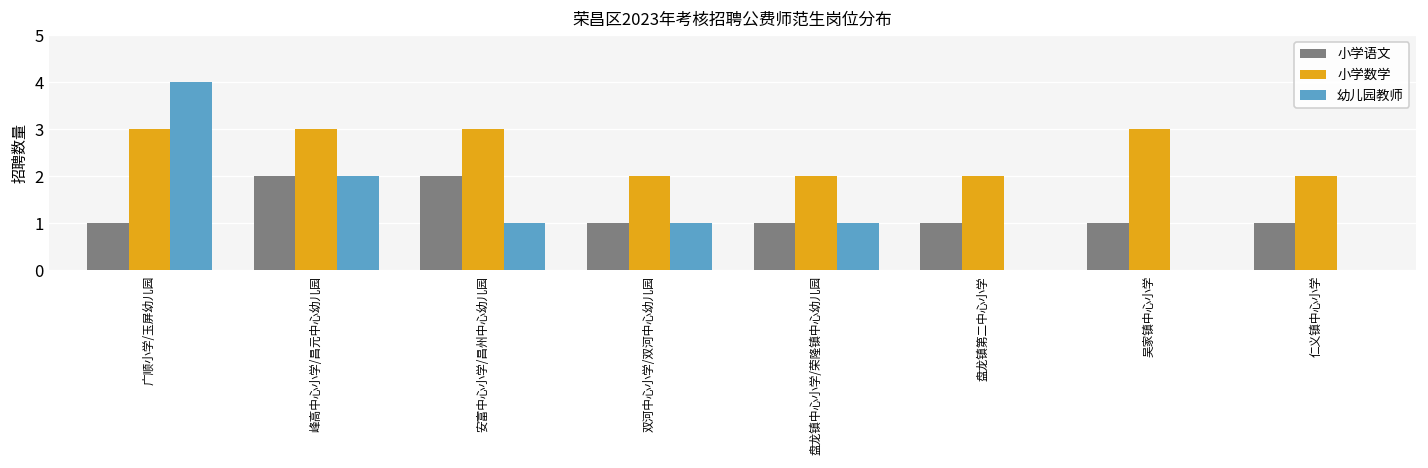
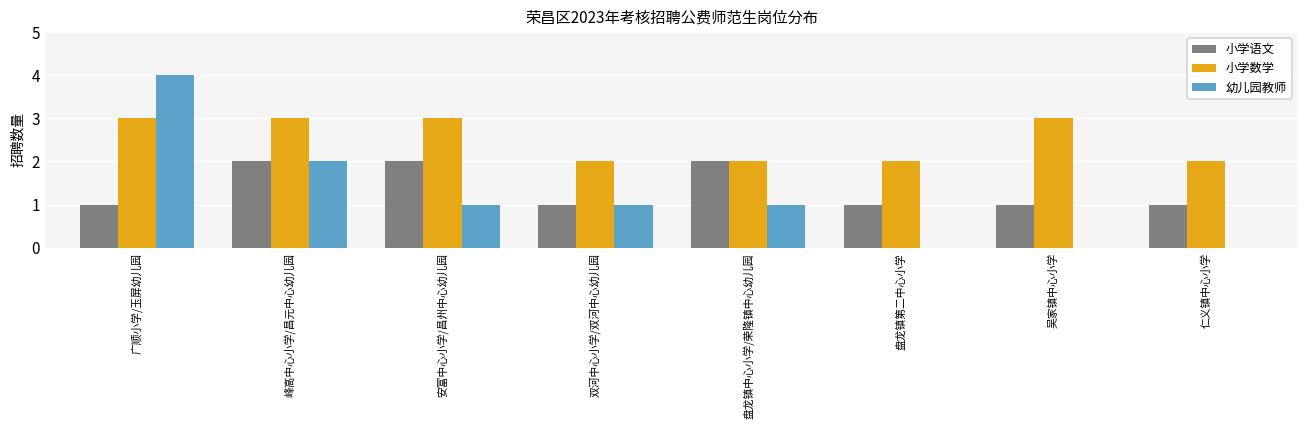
  {
    "小学语文": {
      "广顺小学/玉屏幼儿园": 1,
      "峰高中心小学/昌元中心幼儿园": 2,
      "安富中心小学/昌州中心幼儿园": 2,
      "双河中心小学/双河中心幼儿园": 1,
-     "盘龙镇中心小学/荣隆镇中心幼儿园": 1,
+     "盘龙镇中心小学/荣隆镇中心幼儿园": 2,
      "盘龙镇第二中心小学": 1,
      "吴家镇中心小学": 1,
      "仁义镇中心小学": 1
    },
    "小学数学": {
      "广顺小学/玉屏幼儿园": 3,
      "峰高中心小学/昌元中心幼儿园": 3,
      "安富中心小学/昌州中心幼儿园": 3,
      "双河中心小学/双河中心幼儿园": 2,
      "盘龙镇中心小学/荣隆镇中心幼儿园": 2,
      "盘龙镇第二中心小学": 2,
      "吴家镇中心小学": 3,
      "仁义镇中心小学": 2
    },
    "幼儿园教师": {
      "广顺小学/玉屏幼儿园": 4,
      "峰高中心小学/昌元中心幼儿园": 2,
      "安富中心小学/昌州中心幼儿园": 1,
      "双河中心小学/双河中心幼儿园": 1,
      "盘龙镇中心小学/荣隆镇中心幼儿园": 1,
      "盘龙镇第二中心小学": 0,
      "吴家镇中心小学": 0,
      "仁义镇中心小学": 0
    }
  }
